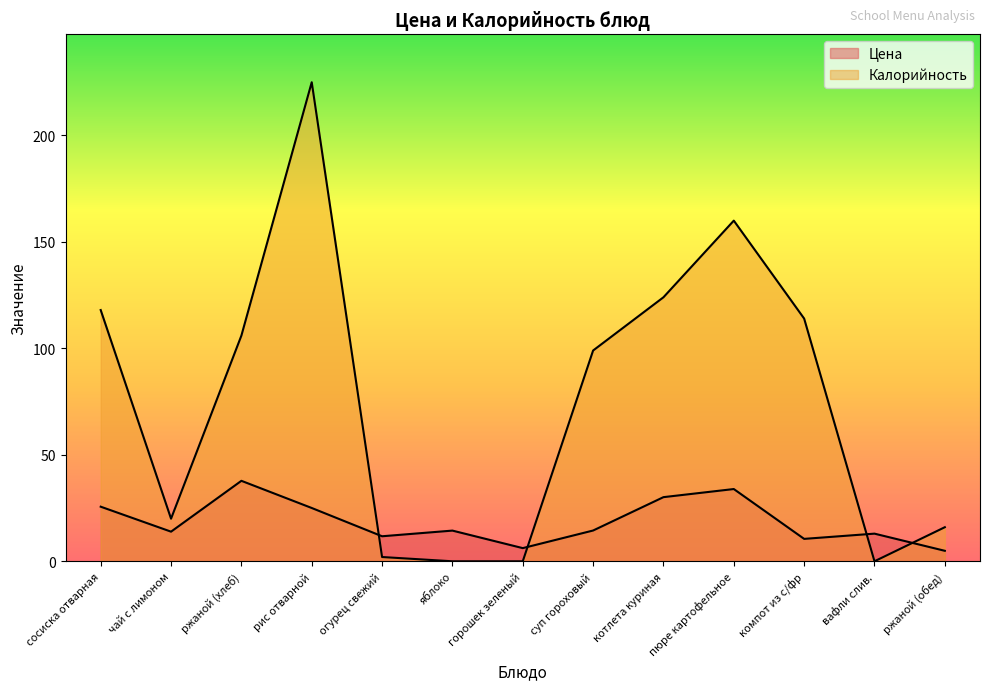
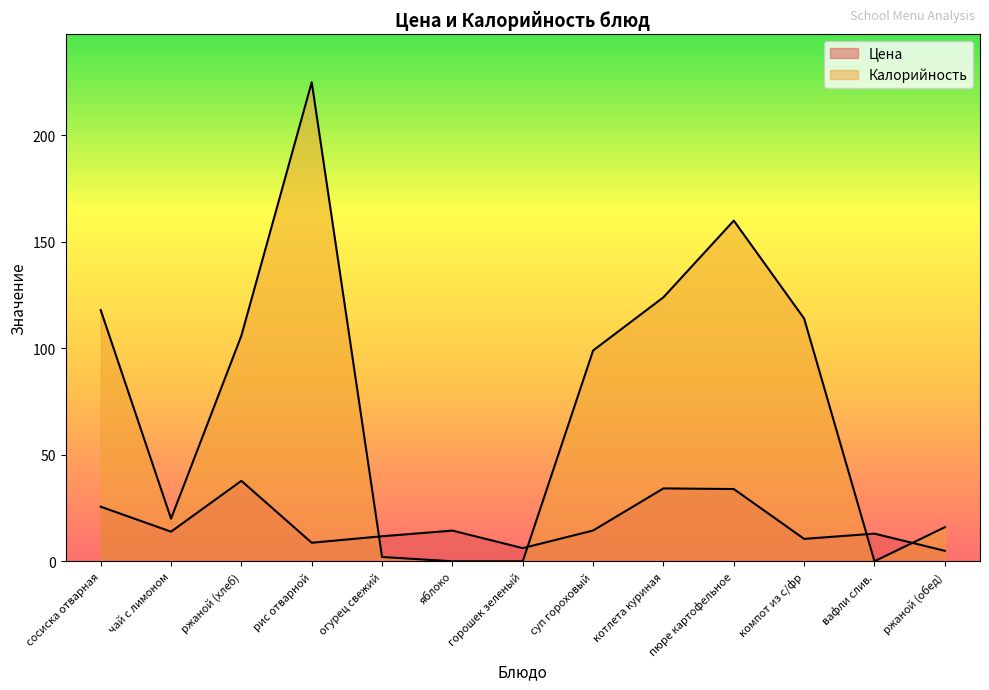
  {
    "Цена": {
      "сосиска отварная": 26,
      "чай с лимоном": 14,
      "ржаной (хлеб)": 38,
-     "рис отварной": 25,
+     "рис отварной": 9,
      "огурец свежий": 12,
      "яблоко": 14,
      "горошек зеленый": 6,
      "суп гороховый": 14,
-     "котлета куриная": 30,
+     "котлета куриная": 34,
      "пюре картофельное": 34,
      "компот из с/фр": 11,
      "вафли слив.": 13,
      "ржаной (обед)": 5
    },
    "Калорийность": {
      "сосиска отварная": 118,
      "чай с лимоном": 20,
      "ржаной (хлеб)": 106,
      "рис отварной": 225,
      "огурец свежий": 2,
      "яблоко": 0,
      "горошек зеленый": 0,
      "суп гороховый": 99,
      "котлета куриная": 124,
      "пюре картофельное": 160,
      "компот из с/фр": 114,
      "вафли слив.": 0,
      "ржаной (обед)": 16
    }
  }
